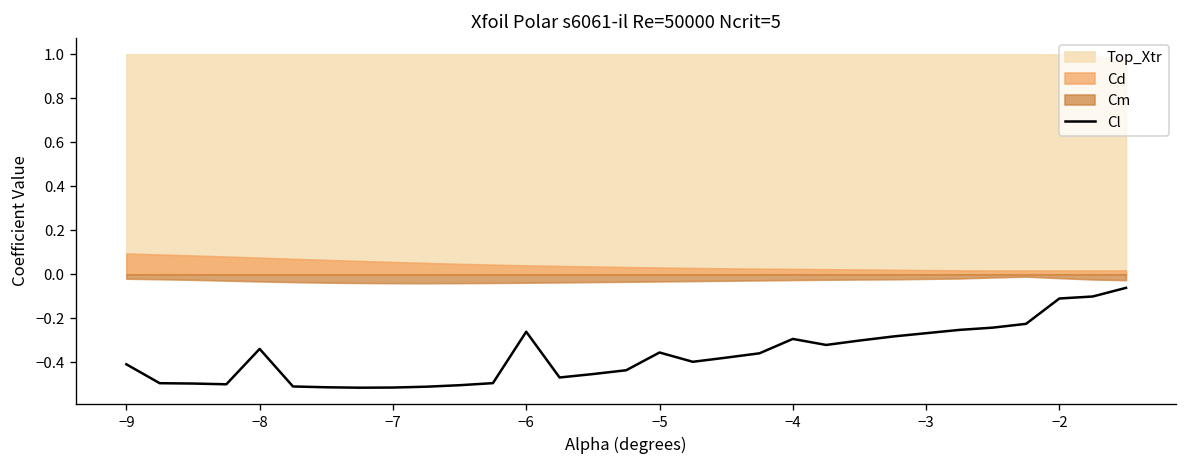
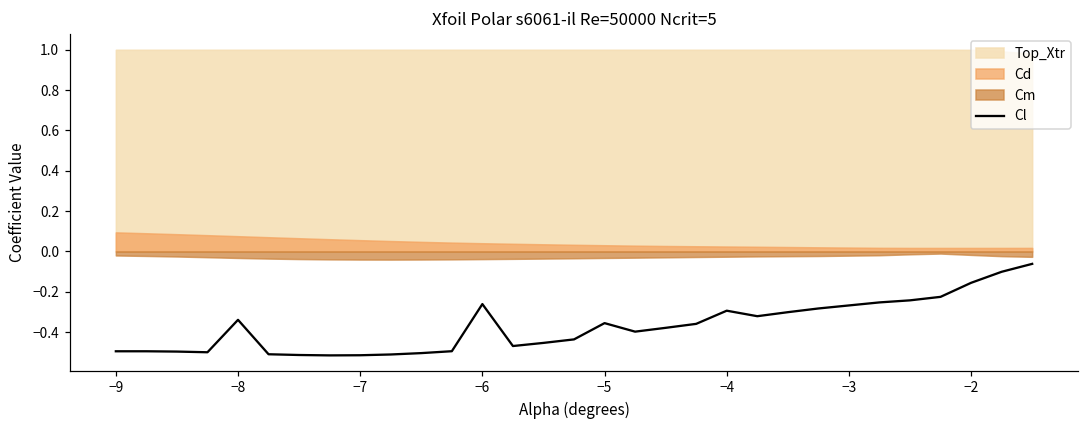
  {
    "Cl": {
-     "−9": -0.41,
+     "−9": -0.50,
      "−8": -0.34,
      "−7": -0.51,
      "−6": -0.26,
      "−5": -0.36,
      "−4": -0.29,
-     "−2": -0.11
+     "−2": -0.16
    },
    "Top_Xtr": {
      "−9": 1.00,
      "−8": 1.00,
      "−7": 1.00,
      "−6": 1.00,
      "−5": 1.00,
      "−4": 1.00
    }
  }
